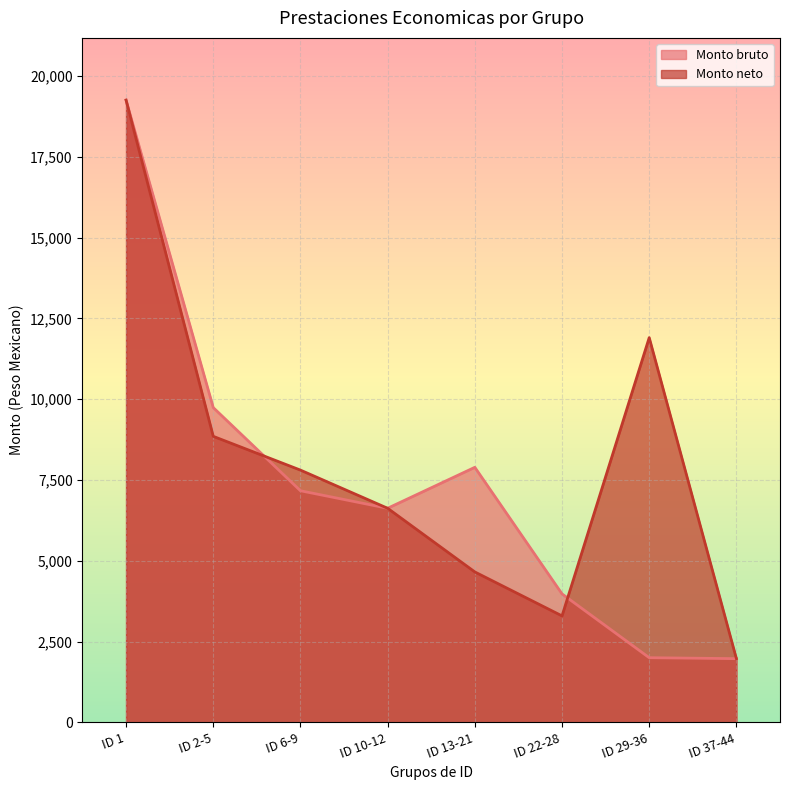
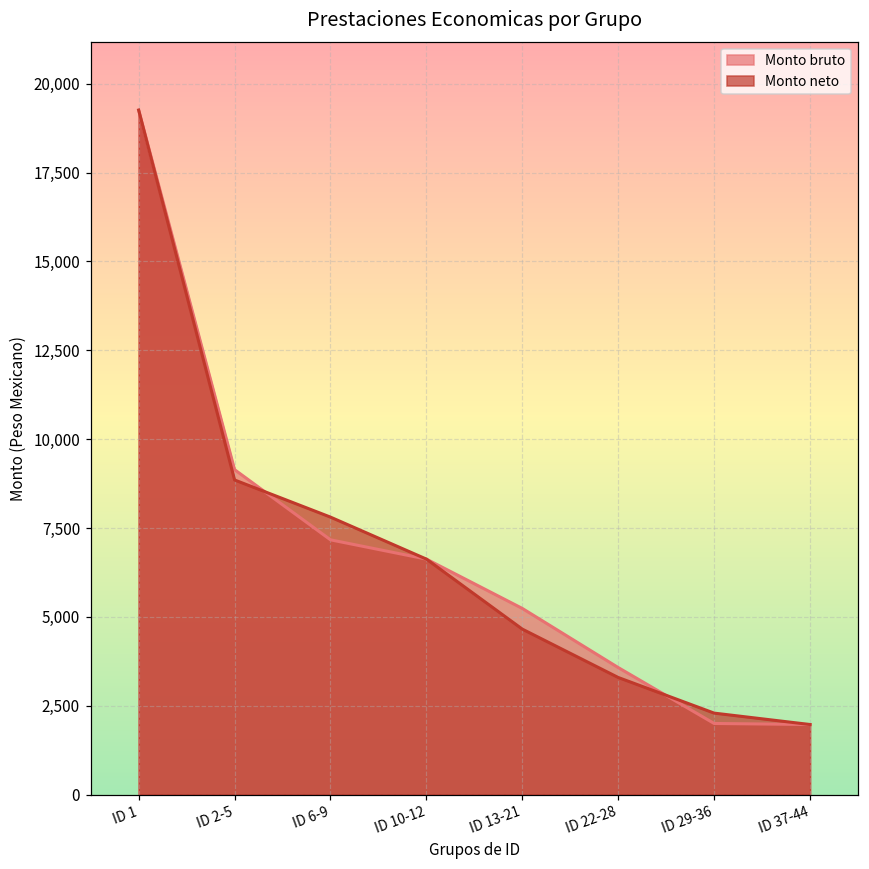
  {
    "Monto bruto": {
-     "ID 2-5": "9,700",
+     "ID 2-5": "9,100",
      "ID 6-9": "7,200",
-     "ID 13-21": "7,900",
-     "ID 22-28": "4,000",
+     "ID 13-21": "5,200",
+     "ID 22-28": "3,600",
      "ID 29-36": "2,000"
    },
    "Monto neto": {
      "ID 2-5": "8,900",
      "ID 6-9": "7,800",
      "ID 13-21": "4,700",
      "ID 22-28": "3,300",
-     "ID 29-36": "11,900"
+     "ID 29-36": "2,300"
    }
  }
